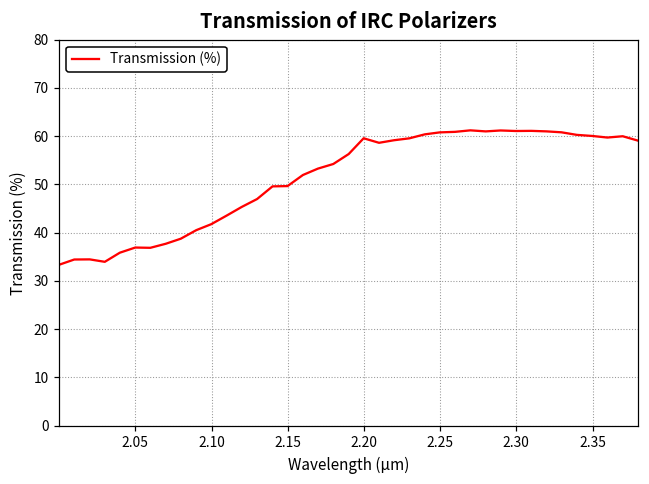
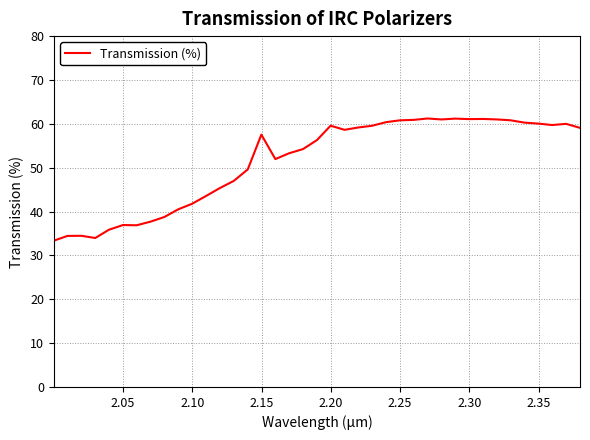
  {
    "2.05": 37,
    "2.10": 42,
-   "2.15": 50,
+   "2.15": 58,
    "2.20": 60
  }
